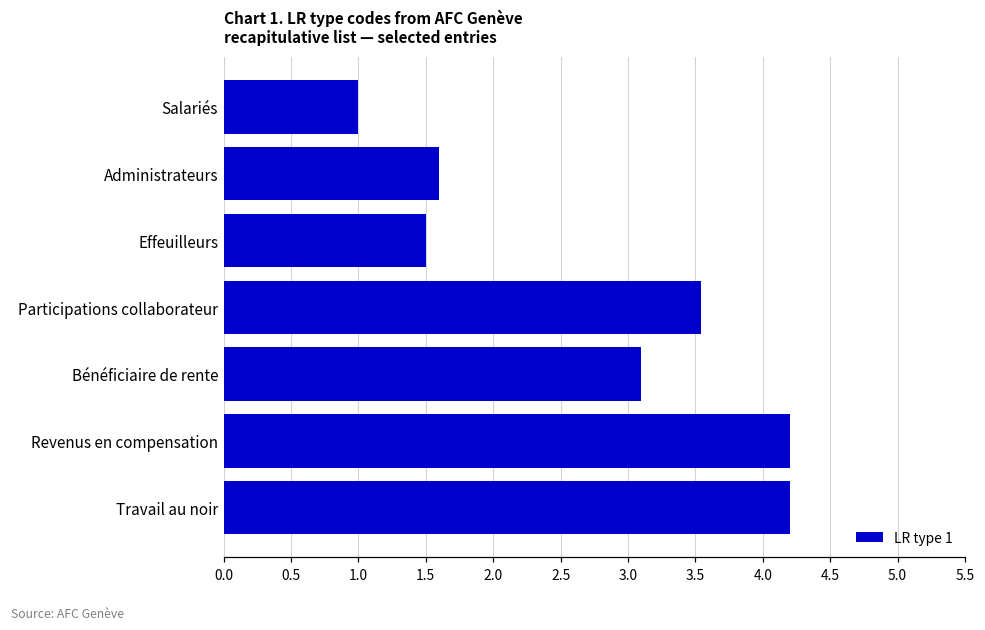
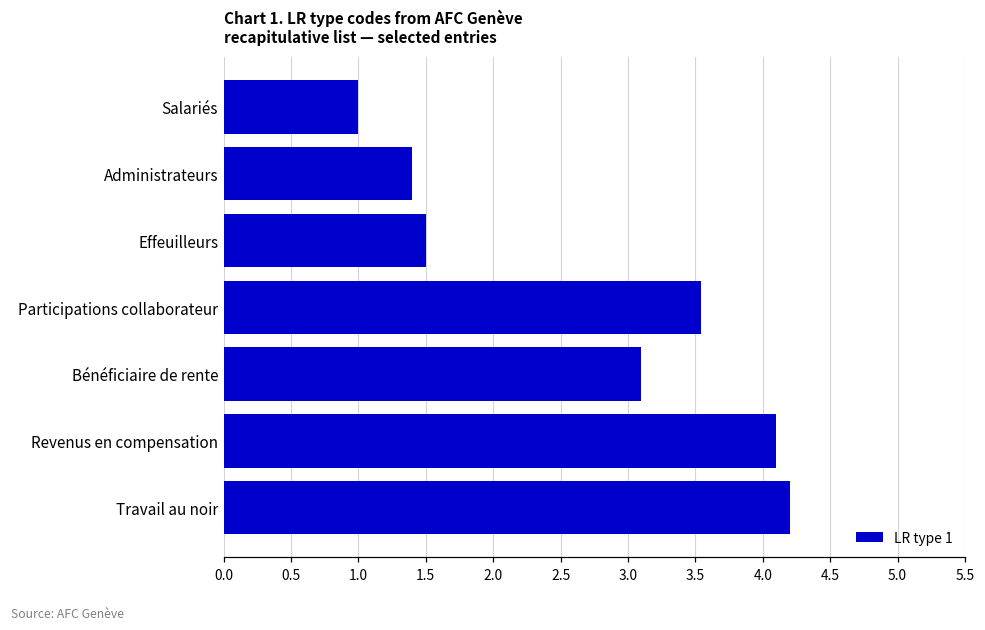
  {
    "Salariés": 1.0,
-   "Administrateurs": 1.6,
+   "Administrateurs": 1.4,
    "Effeuilleurs": 1.5,
    "Participations collaborateur": 3.54,
    "Bénéficiaire de rente": 3.1,
-   "Revenus en compensation": 4.2,
+   "Revenus en compensation": 4.1,
    "Travail au noir": 4.2
  }
